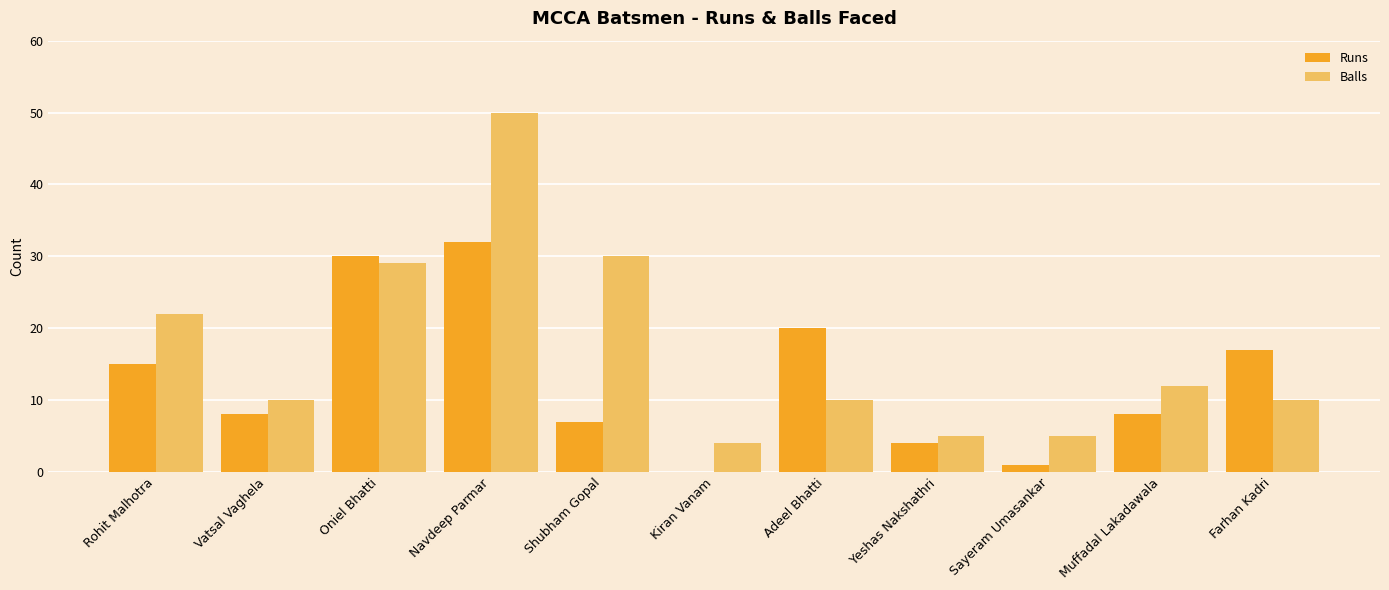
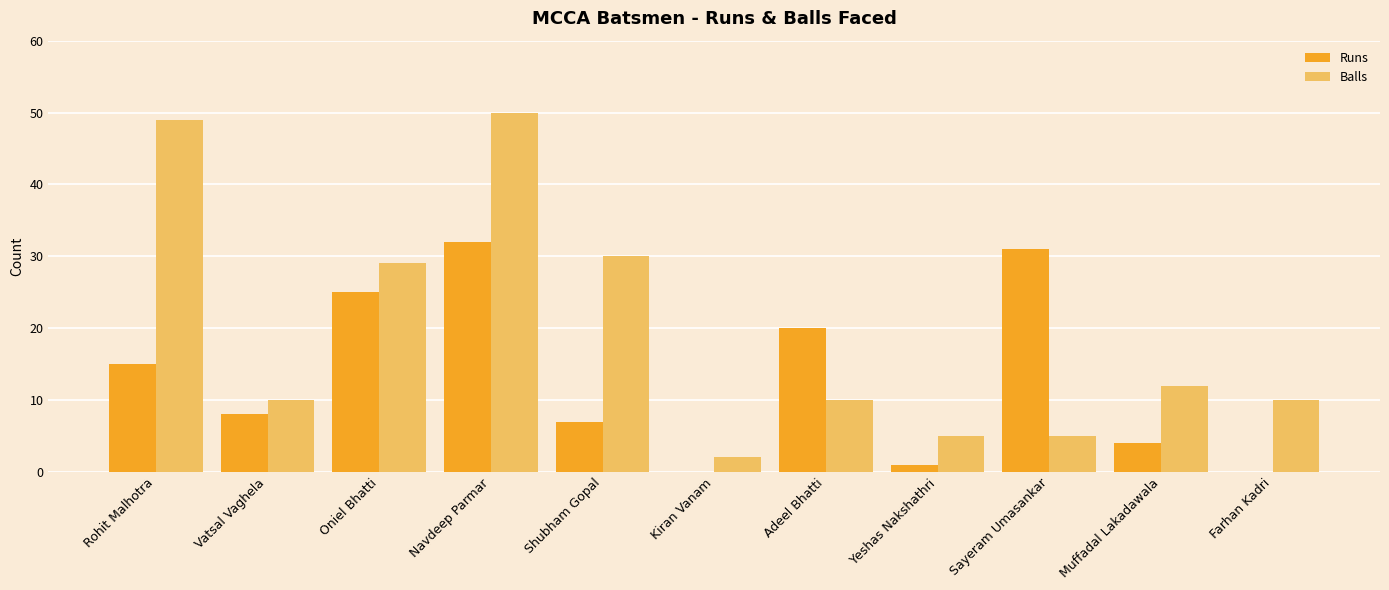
  {
    "Runs": {
      "Rohit Malhotra": 15,
      "Vatsal Vaghela": 8,
-     "Oniel Bhatti": 30,
+     "Oniel Bhatti": 25,
      "Navdeep Parmar": 32,
      "Shubham Gopal": 7,
      "Kiran Vanam": 0,
      "Adeel Bhatti": 20,
-     "Yeshas Nakshathri": 4,
-     "Sayeram Umasankar": 1,
-     "Muffadal Lakadawala": 8,
-     "Farhan Kadri": 17
+     "Yeshas Nakshathri": 1,
+     "Sayeram Umasankar": 31,
+     "Muffadal Lakadawala": 4,
+     "Farhan Kadri": 0
    },
    "Balls": {
-     "Rohit Malhotra": 22,
+     "Rohit Malhotra": 49,
      "Vatsal Vaghela": 10,
      "Oniel Bhatti": 29,
      "Navdeep Parmar": 50,
      "Shubham Gopal": 30,
-     "Kiran Vanam": 4,
+     "Kiran Vanam": 2,
      "Adeel Bhatti": 10,
      "Yeshas Nakshathri": 5,
      "Sayeram Umasankar": 5,
      "Muffadal Lakadawala": 12,
      "Farhan Kadri": 10
    }
  }
